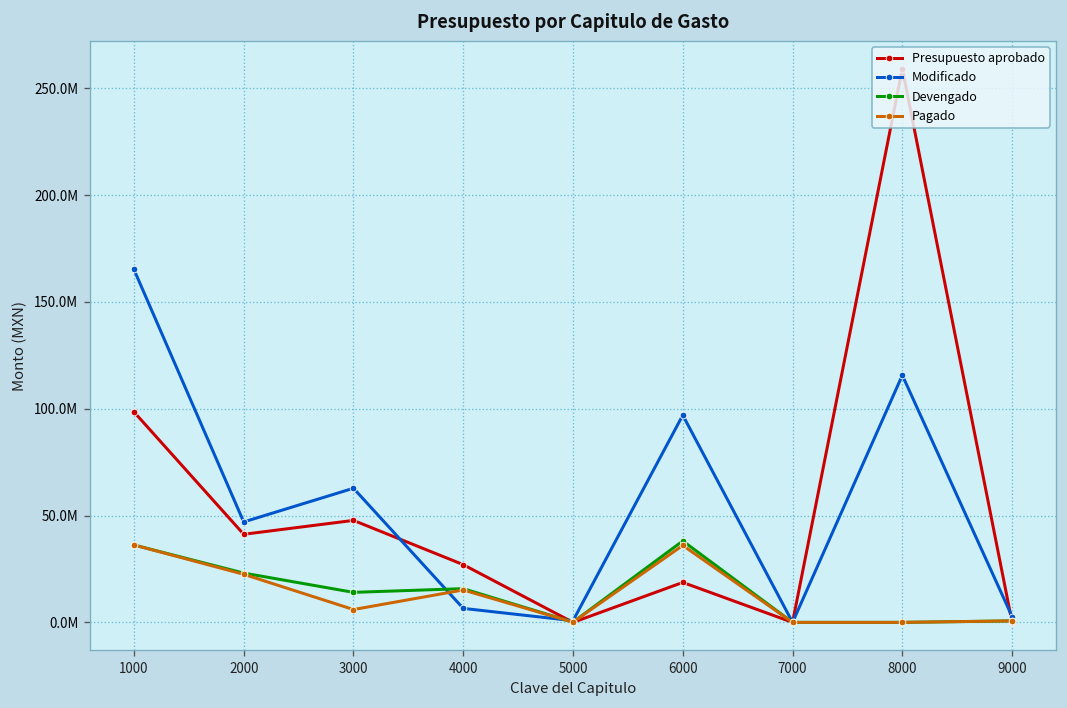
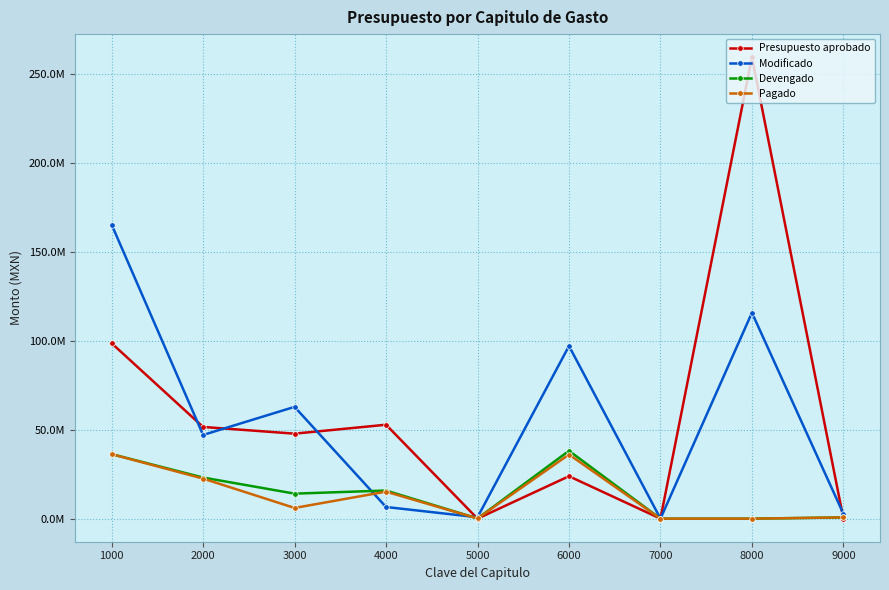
  {
    "Presupuesto aprobado": {
      "1000": 99000000,
-     "2000": 41000000,
+     "2000": 51000000,
      "3000": 48000000,
-     "4000": 27000000,
-     "6000": 19000000
+     "4000": 53000000,
+     "6000": 24000000
    },
    "Modificado": {
      "1000": 165000000,
      "2000": 47000000,
      "3000": 63000000,
      "4000": 7000000,
      "6000": 97000000,
      "8000": 116000000,
      "9000": 3000000
    },
    "Devengado": {
      "3000": 14000000,
      "6000": 38000000
    },
    "Pagado": {
      "3000": 6000000,
      "6000": 36000000
    }
  }
